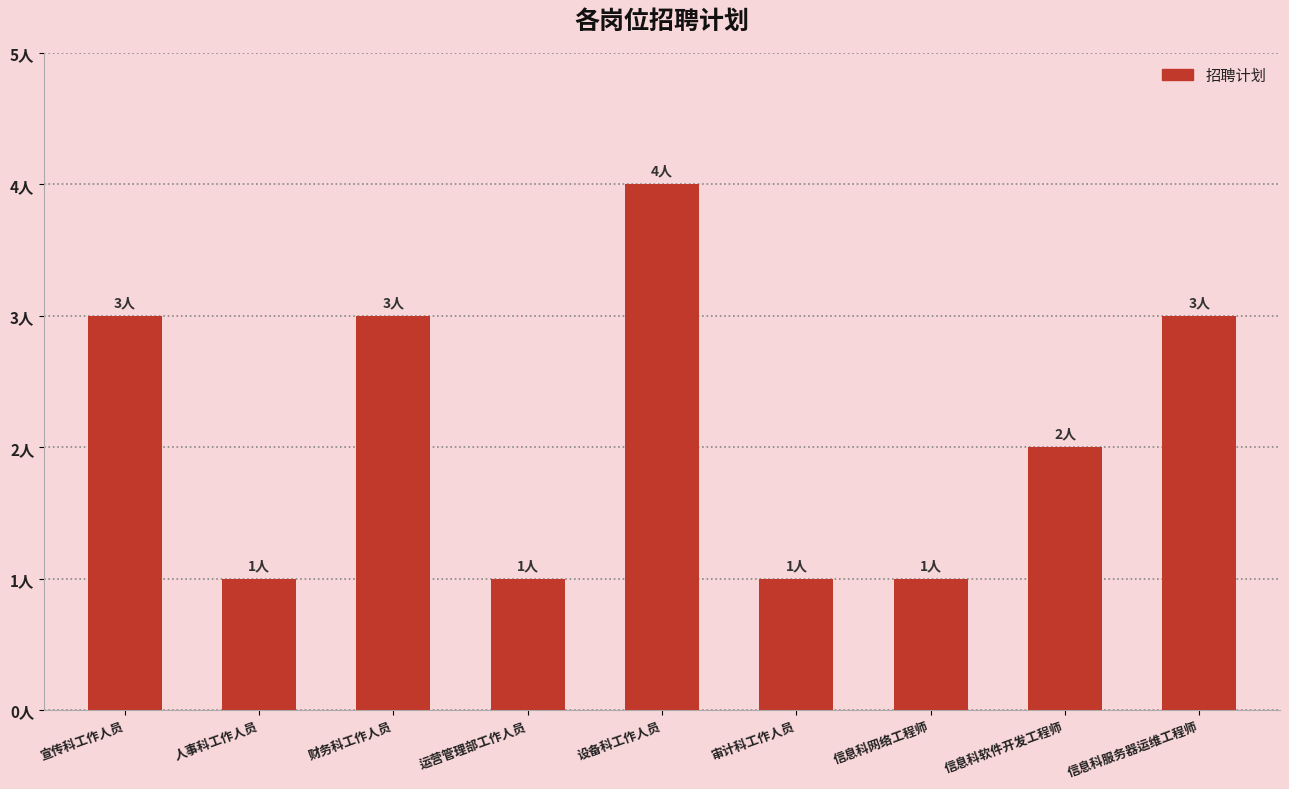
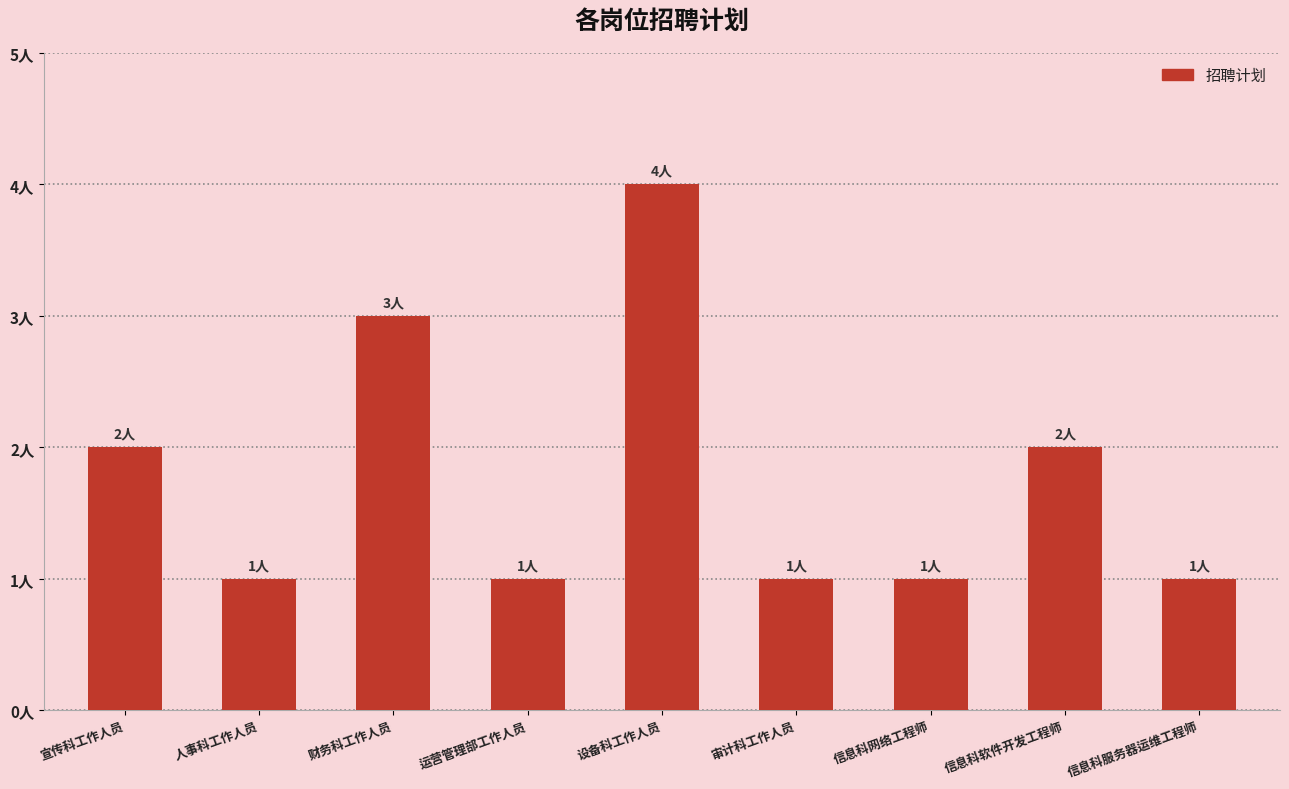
  {
-   "宣传科工作人员": "3人",
+   "宣传科工作人员": "2人",
    "人事科工作人员": "1人",
    "财务科工作人员": "3人",
    "运营管理部工作人员": "1人",
    "设备科工作人员": "4人",
    "审计科工作人员": "1人",
    "信息科网络工程师": "1人",
    "信息科软件开发工程师": "2人",
-   "信息科服务器运维工程师": "3人"
+   "信息科服务器运维工程师": "1人"
  }
